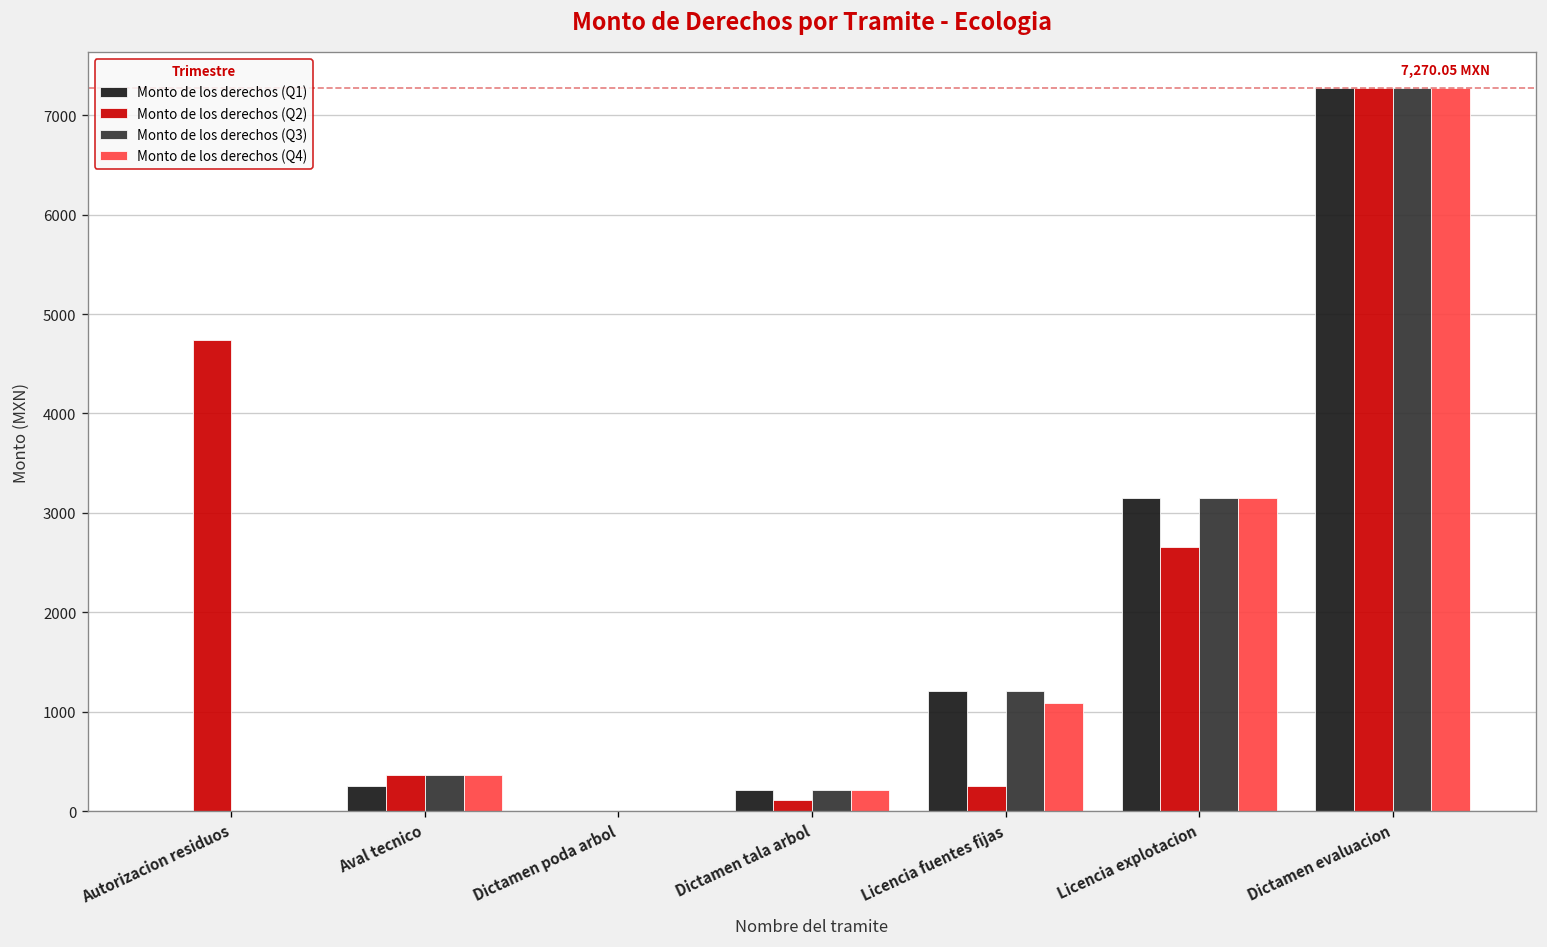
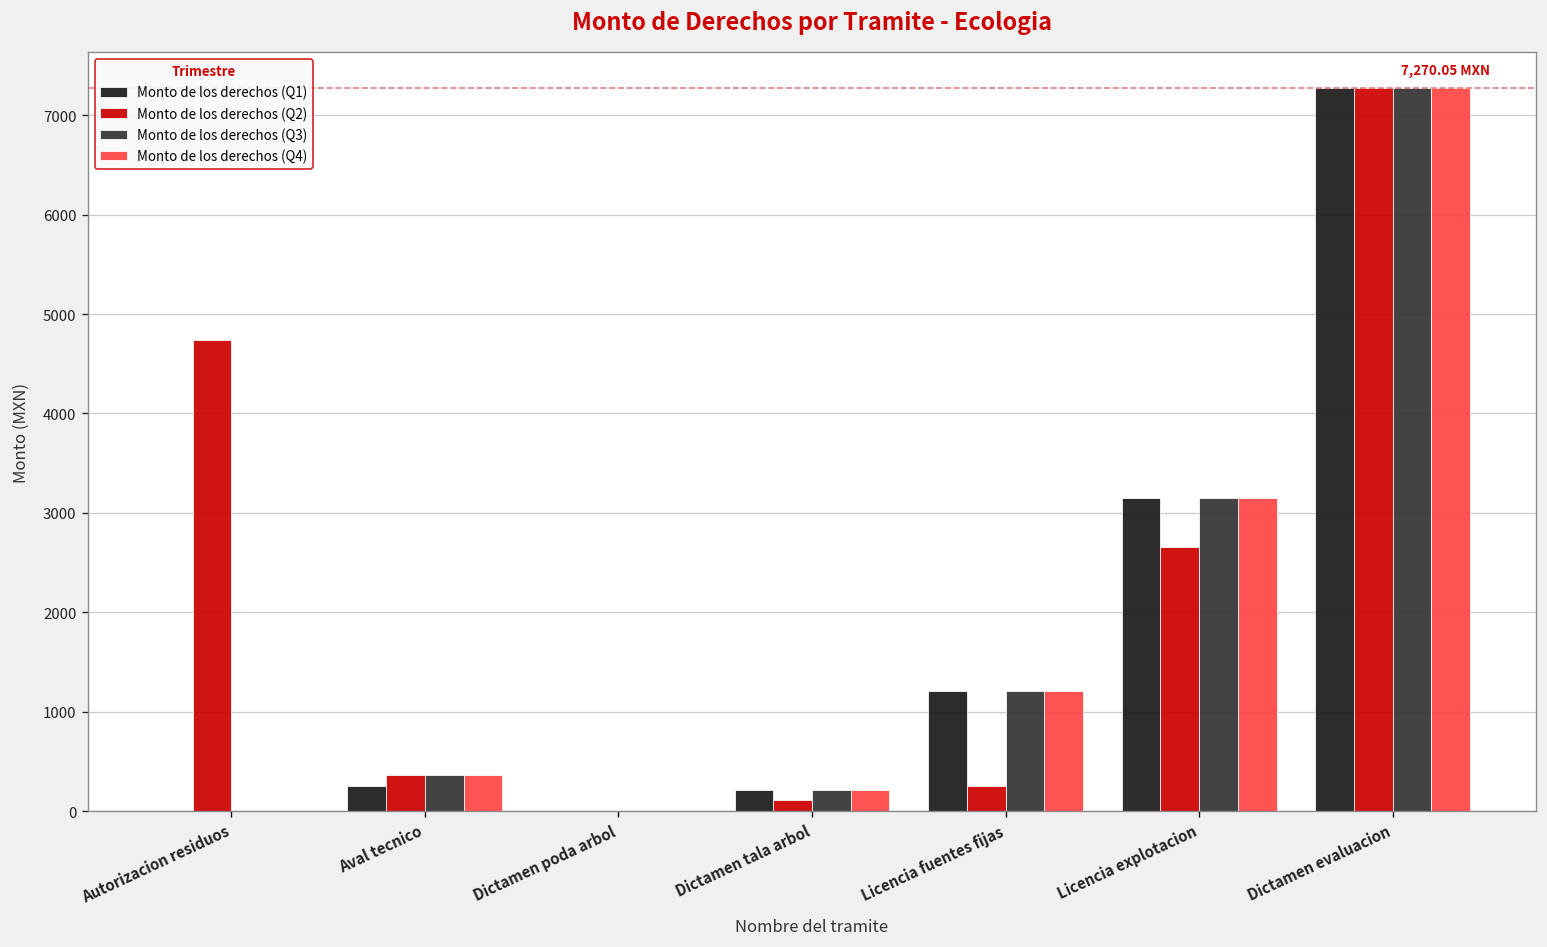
  {
    "Monto de los derechos (Q2)": {
      "Autorizacion residuos": 4700,
      "Aval tecnico": 400,
      "Dictamen poda arbol": 0,
      "Dictamen tala arbol": 100,
      "Licencia fuentes fijas": 200,
      "Licencia explotacion": 2700,
      "Dictamen evaluacion": 7300
    },
    "Monto de los derechos (Q4)": {
      "Autorizacion residuos": 0,
      "Aval tecnico": 400,
      "Dictamen poda arbol": 0,
      "Dictamen tala arbol": 200,
-     "Licencia fuentes fijas": 1100,
+     "Licencia fuentes fijas": 1200,
      "Licencia explotacion": 3200
    }
  }
